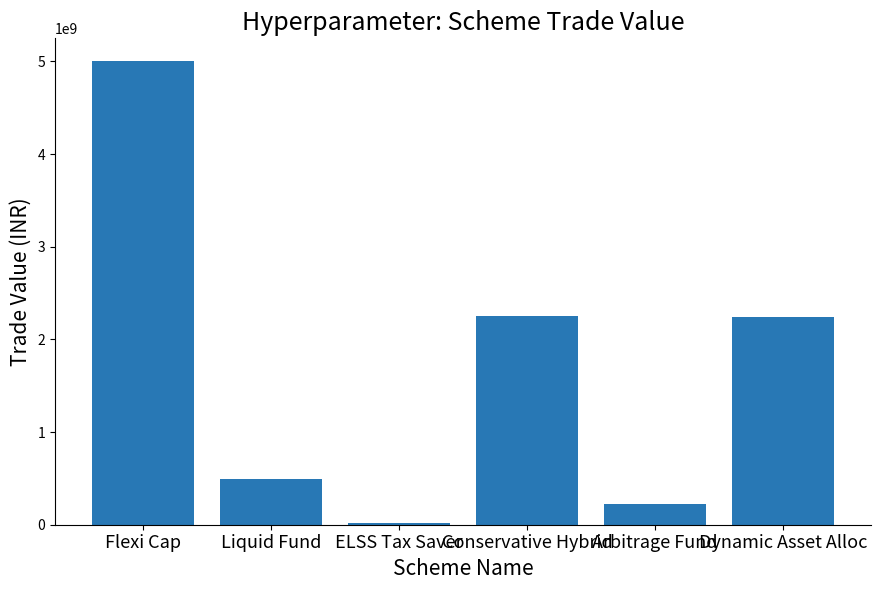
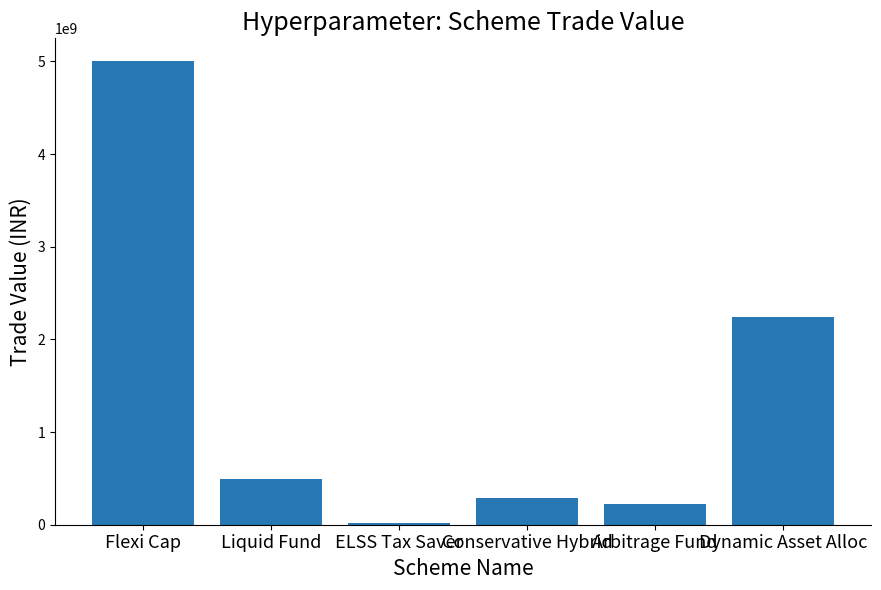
  {
    "Flexi Cap": 5000000000,
    "Liquid Fund": 500000000,
-   "Conservative Hybrid": 2300000000,
+   "Conservative Hybrid": 300000000,
    "Dynamic Asset Alloc": 2200000000
  }
